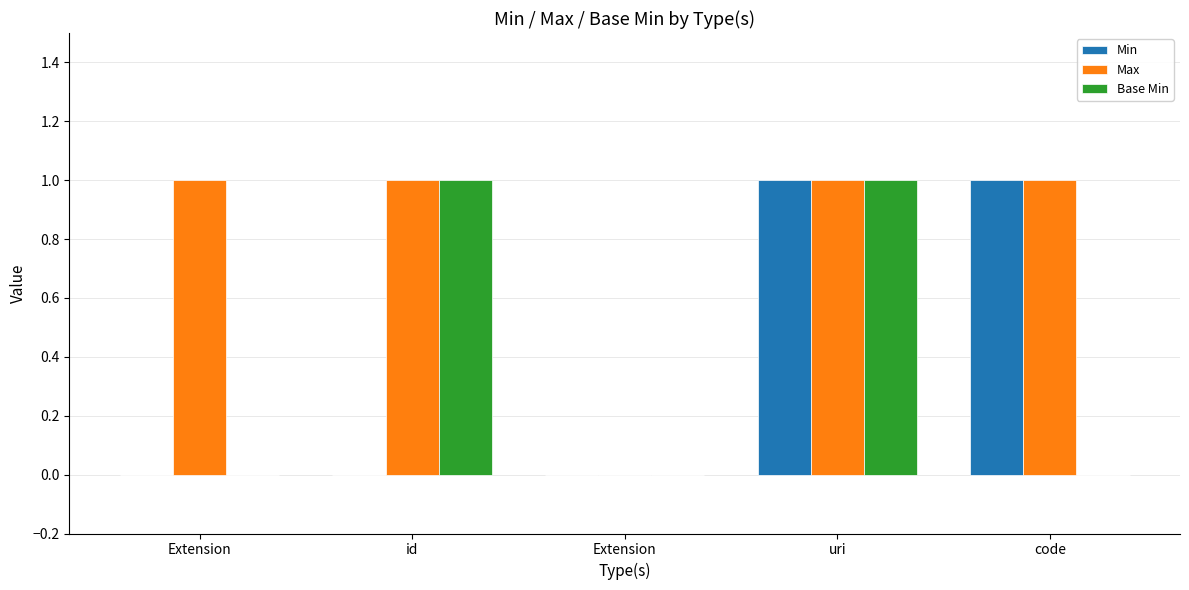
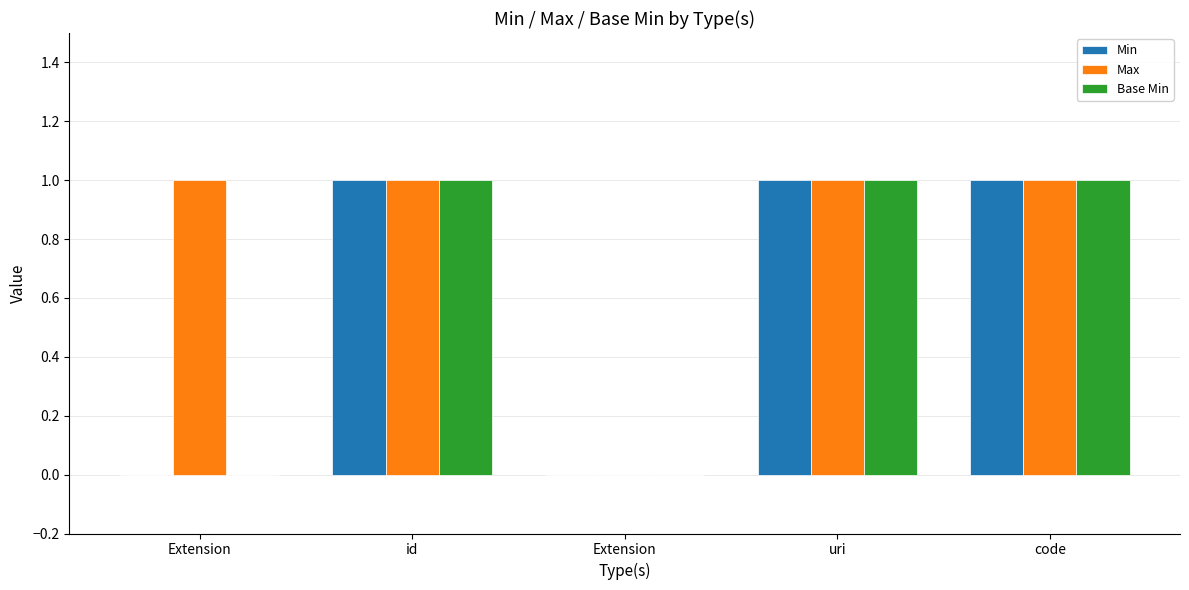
  {
    "Min": {
-     "id": 0,
+     "id": 1,
      "uri": 1,
      "code": 1
    },
    "Max": {
      "id": 1,
      "uri": 1,
      "code": 1
    },
    "Base Min": {
      "id": 1,
      "uri": 1,
-     "code": 0
+     "code": 1
    }
  }
